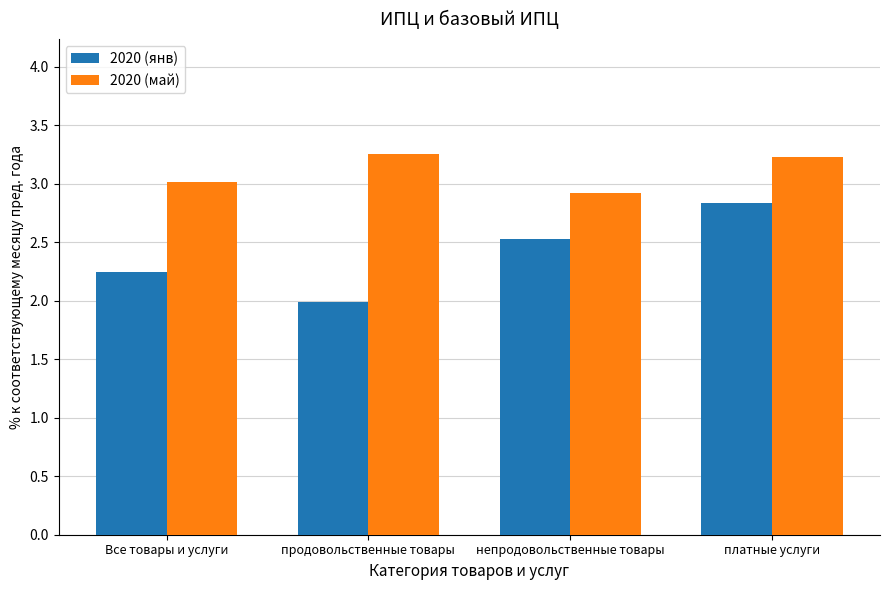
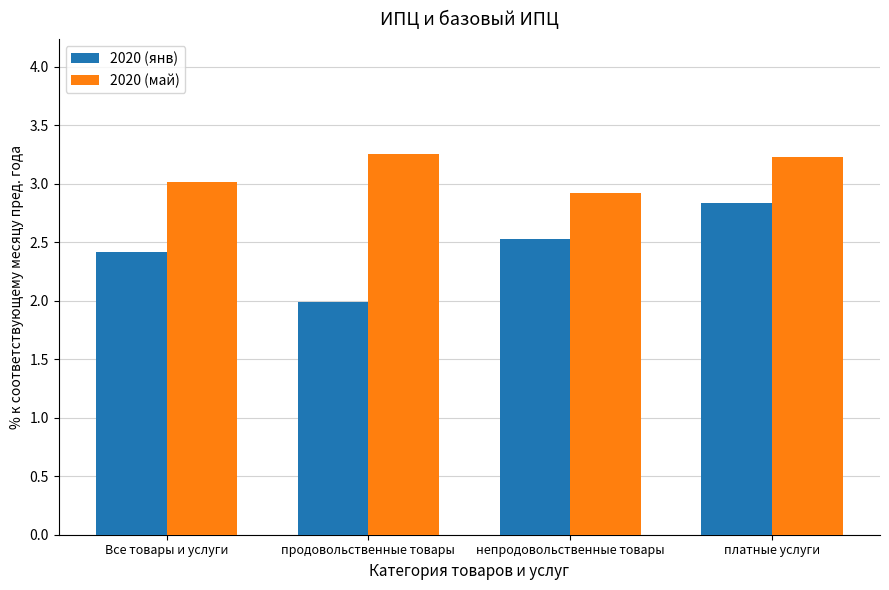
  {
    "2020 (янв)": {
-     "Все товары и услуги": 2.25,
+     "Все товары и услуги": 2.42,
      "продовольственные товары": 1.99,
      "непродовольственные товары": 2.53,
      "платные услуги": 2.84
    },
    "2020 (май)": {
      "Все товары и услуги": 3.02,
      "продовольственные товары": 3.26,
      "непродовольственные товары": 2.92,
      "платные услуги": 3.23
    }
  }
